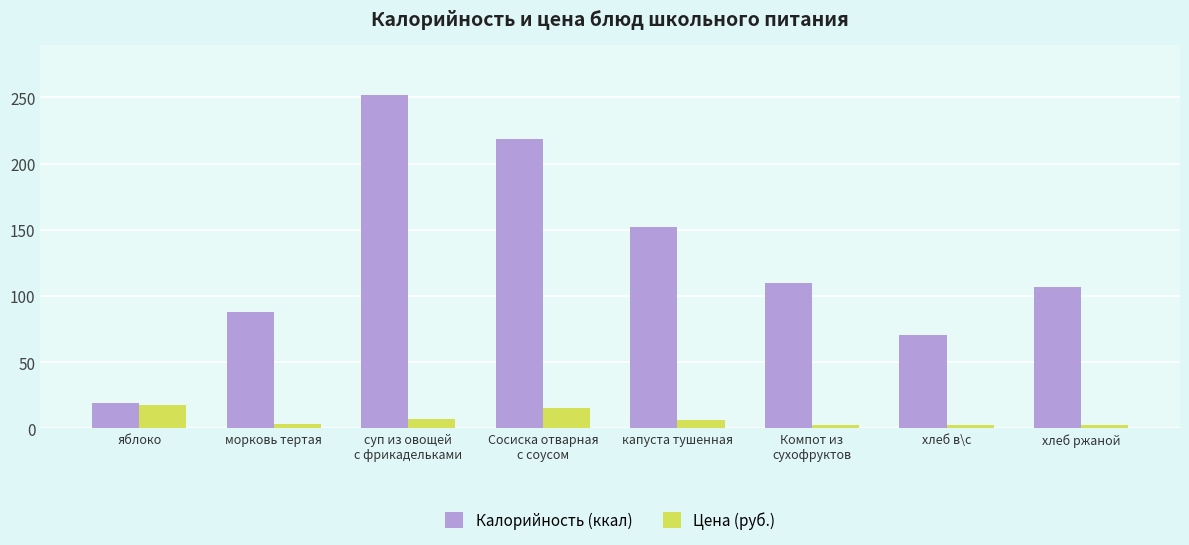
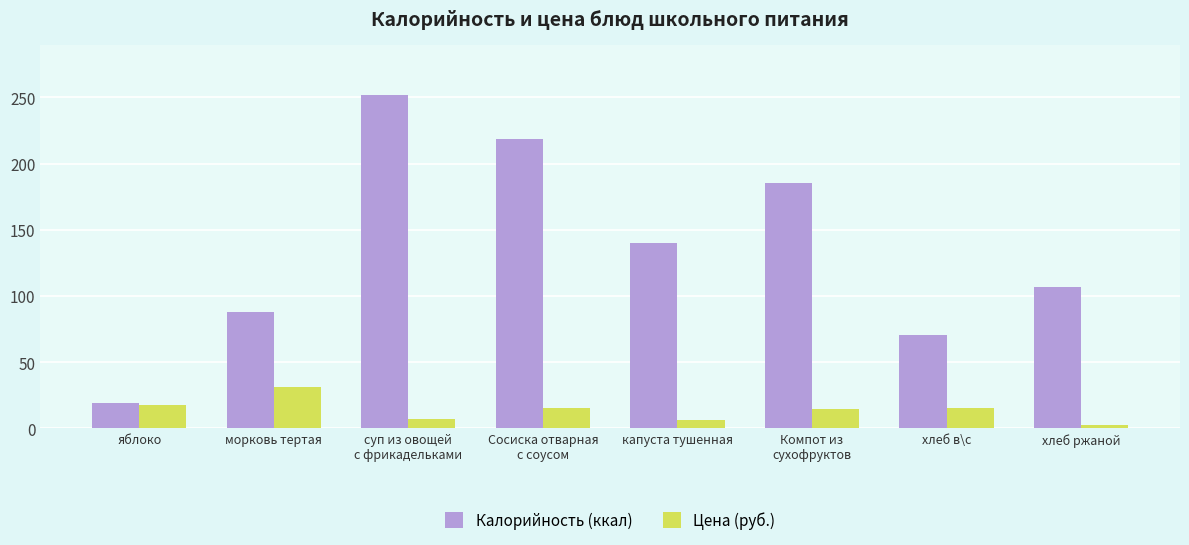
  {
    "Калорийность (ккал)": {
      "яблоко": 20,
      "морковь тертая": 88,
      "суп из овощей с фрикадельками": 252,
      "Сосиска отварная с соусом": 218,
-     "капуста тушенная": 152,
-     "Компот из сухофруктов": 110,
+     "капуста тушенная": 140,
+     "Компот из сухофруктов": 186,
      "хлеб в\\с": 71,
      "хлеб ржаной": 107
    },
    "Цена (руб.)": {
      "яблоко": 18,
-     "морковь тертая": 4,
+     "морковь тертая": 32,
      "суп из овощей с фрикадельками": 7,
      "Сосиска отварная с соусом": 15,
      "капуста тушенная": 6,
-     "Компот из сухофруктов": 3,
-     "хлеб в\\с": 2,
+     "Компот из сухофруктов": 15,
+     "хлеб в\\с": 15,
      "хлеб ржаной": 2
    }
  }
